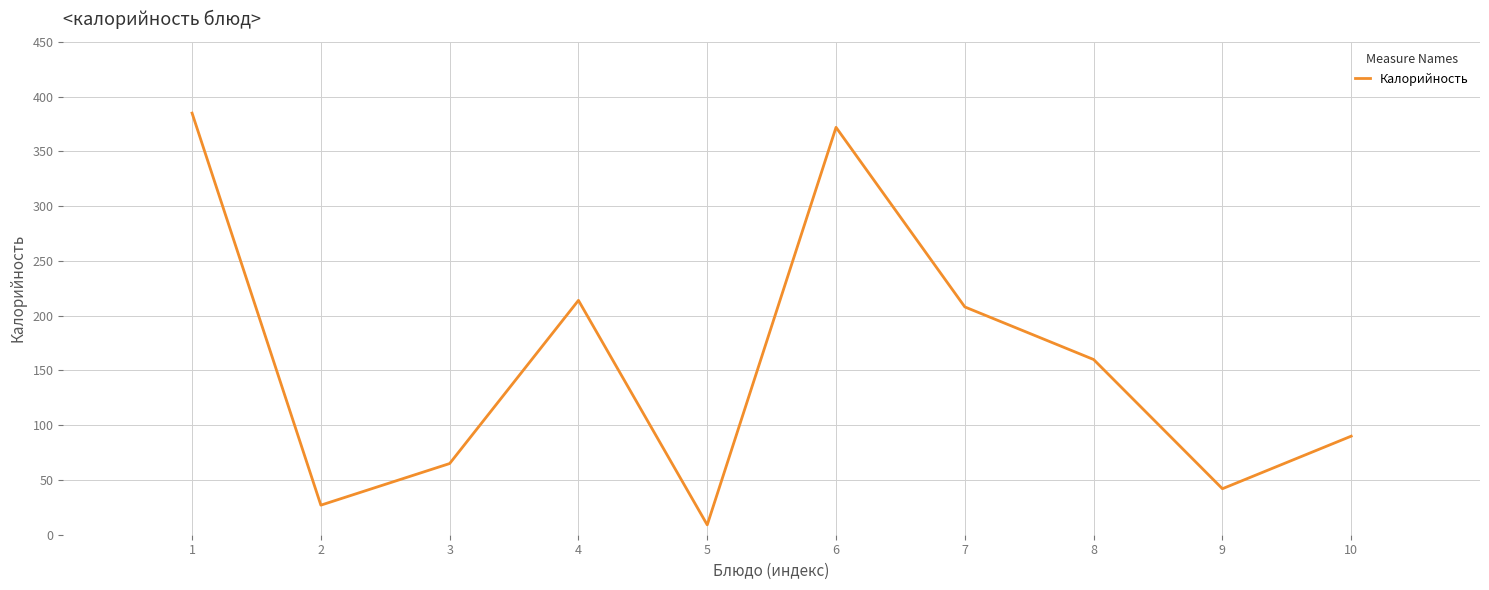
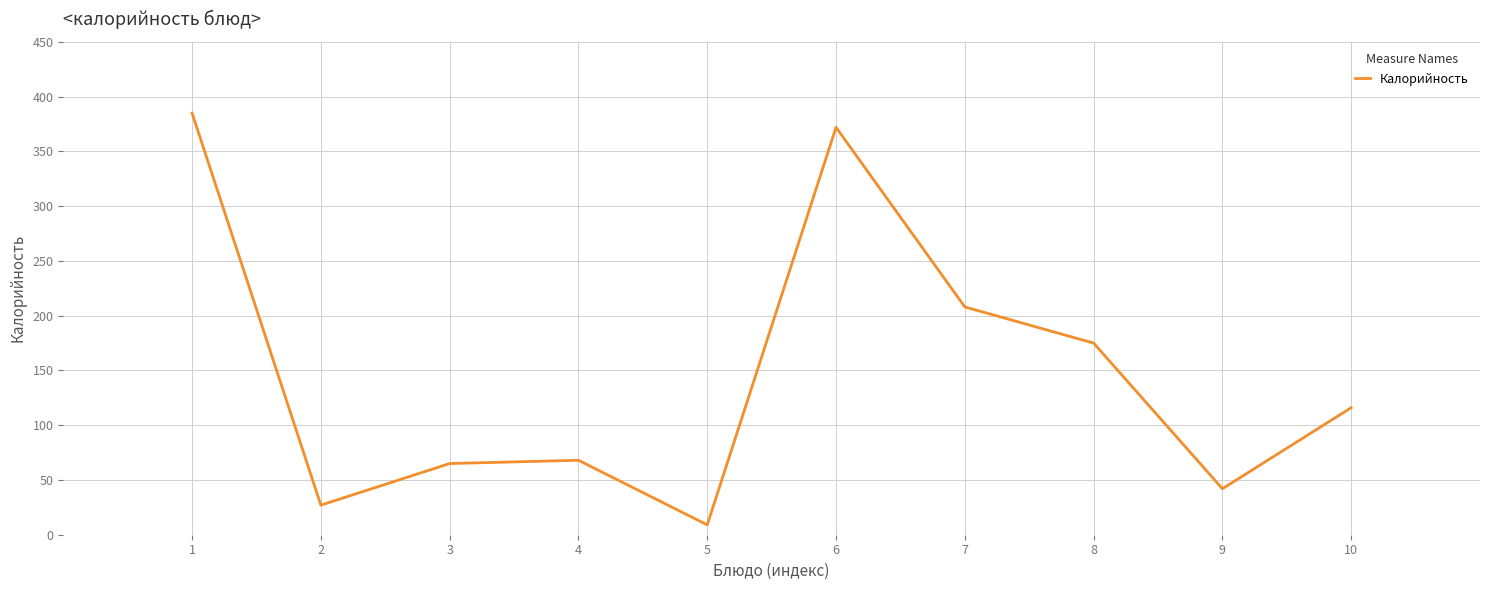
  {
    "1": 385,
    "2": 27,
    "3": 65,
-   "4": 214,
+   "4": 68,
    "5": 9,
    "6": 372,
    "7": 208,
-   "8": 160,
+   "8": 175,
    "9": 42,
-   "10": 90
+   "10": 116
  }
